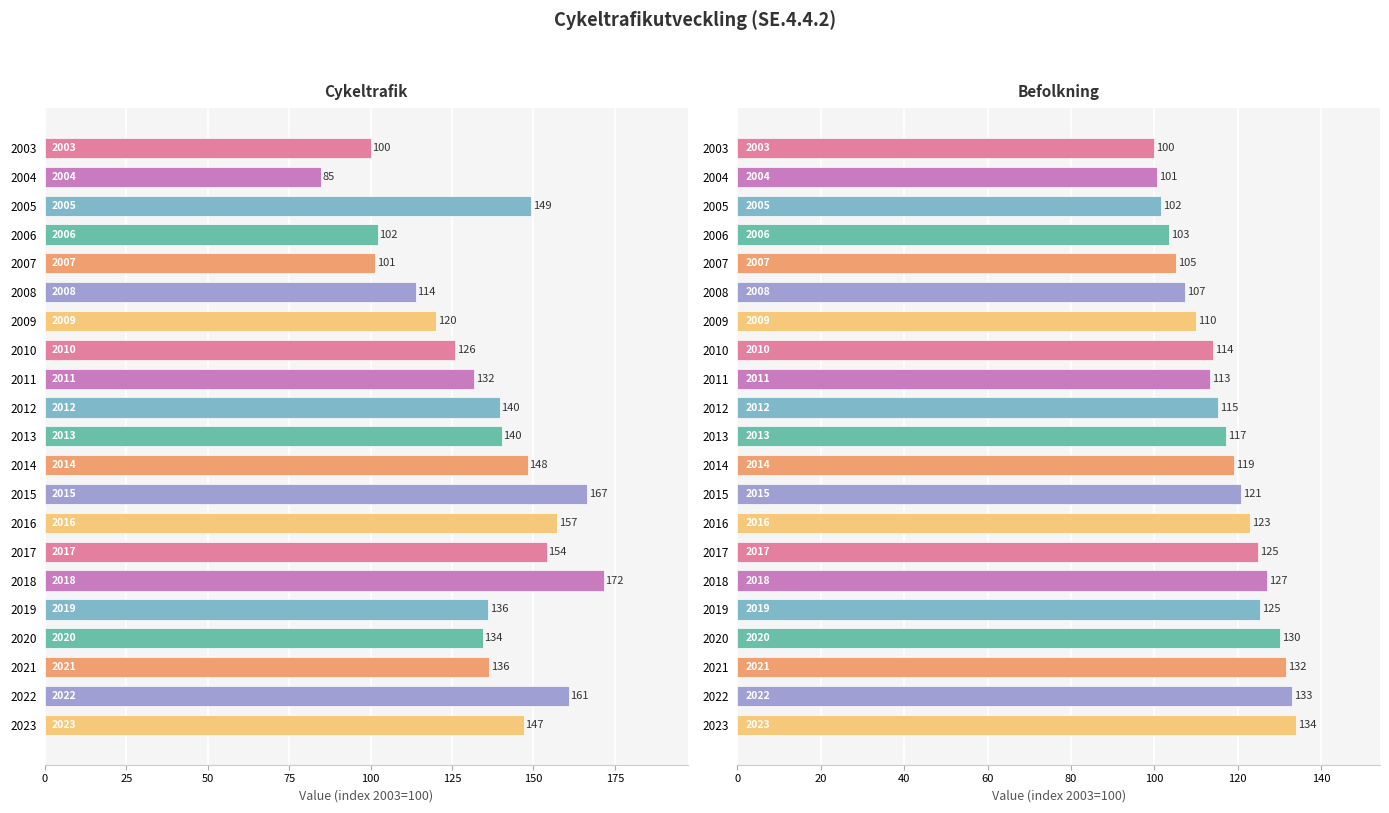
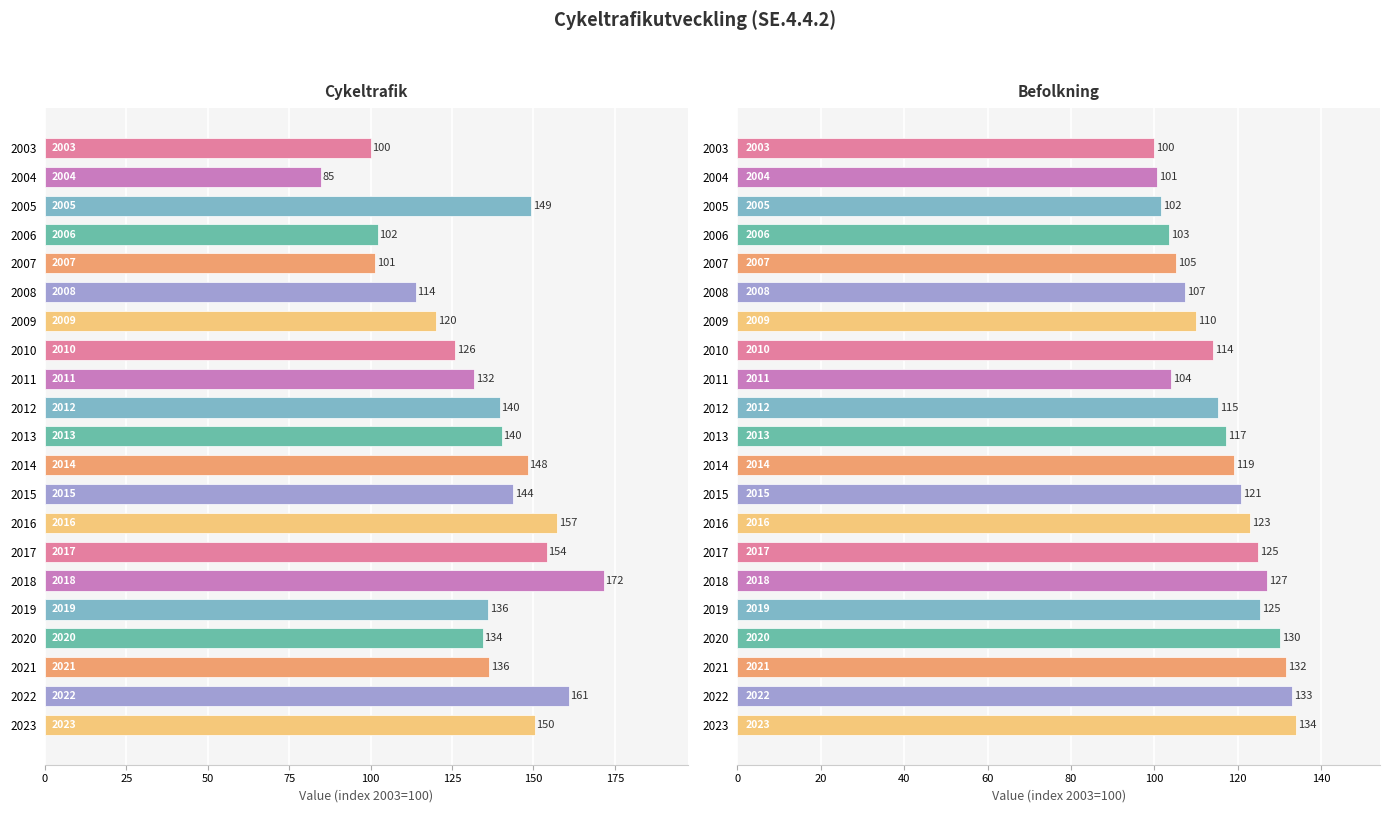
  {
    "Cykeltrafik": {
      "2003": 100,
      "2004": 85,
      "2005": 149,
      "2006": 102,
      "2007": 101,
      "2008": 114,
      "2009": 120,
      "2010": 126,
      "2011": 132,
      "2012": 140,
      "2013": 140,
      "2014": 148,
-     "2015": 167,
+     "2015": 144,
      "2016": 157,
      "2017": 154,
      "2018": 172,
      "2019": 136,
      "2020": 134,
      "2021": 136,
      "2022": 161,
-     "2023": 147
+     "2023": 150
    },
    "Befolkning": {
      "2003": 100,
      "2004": 101,
      "2005": 102,
      "2006": 103,
      "2007": 105,
      "2008": 107,
      "2009": 110,
      "2010": 114,
-     "2011": 113,
+     "2011": 104,
      "2012": 115,
      "2013": 117,
      "2014": 119,
      "2015": 121,
      "2016": 123,
      "2017": 125,
      "2018": 127,
      "2019": 125,
      "2020": 130,
      "2021": 132,
      "2022": 133,
      "2023": 134
    }
  }
